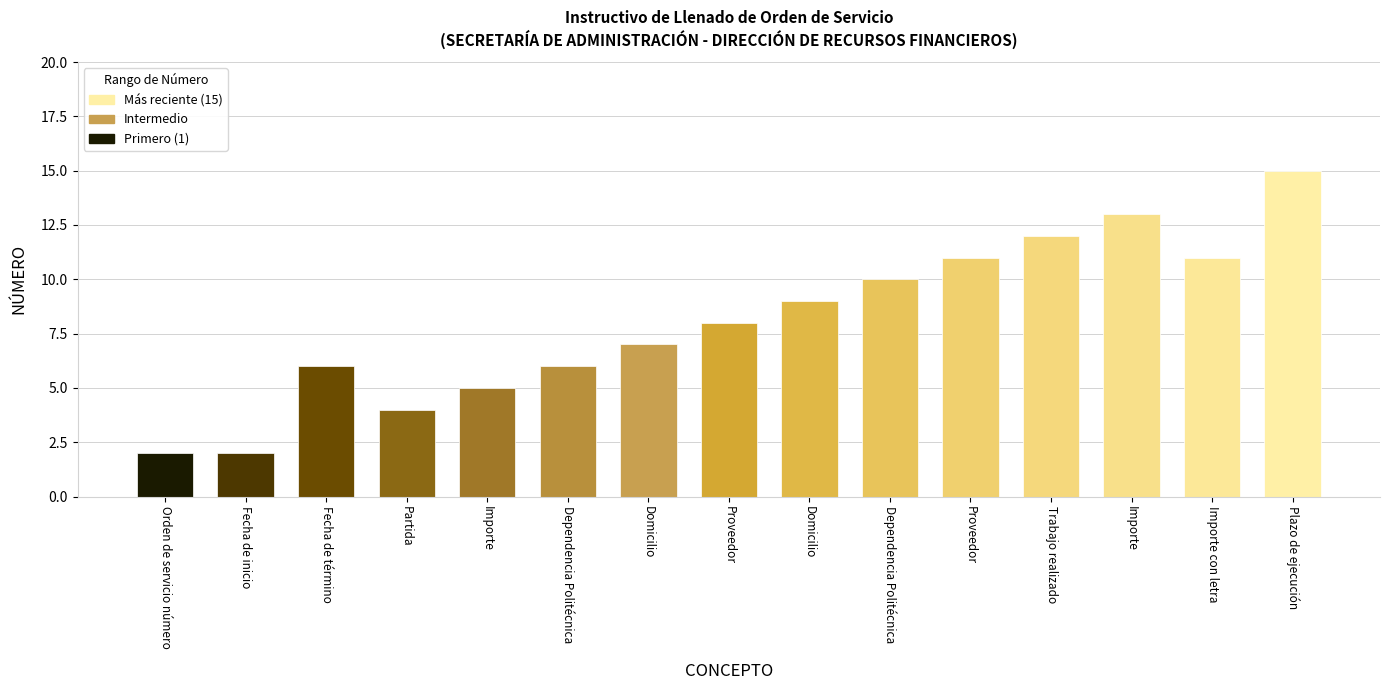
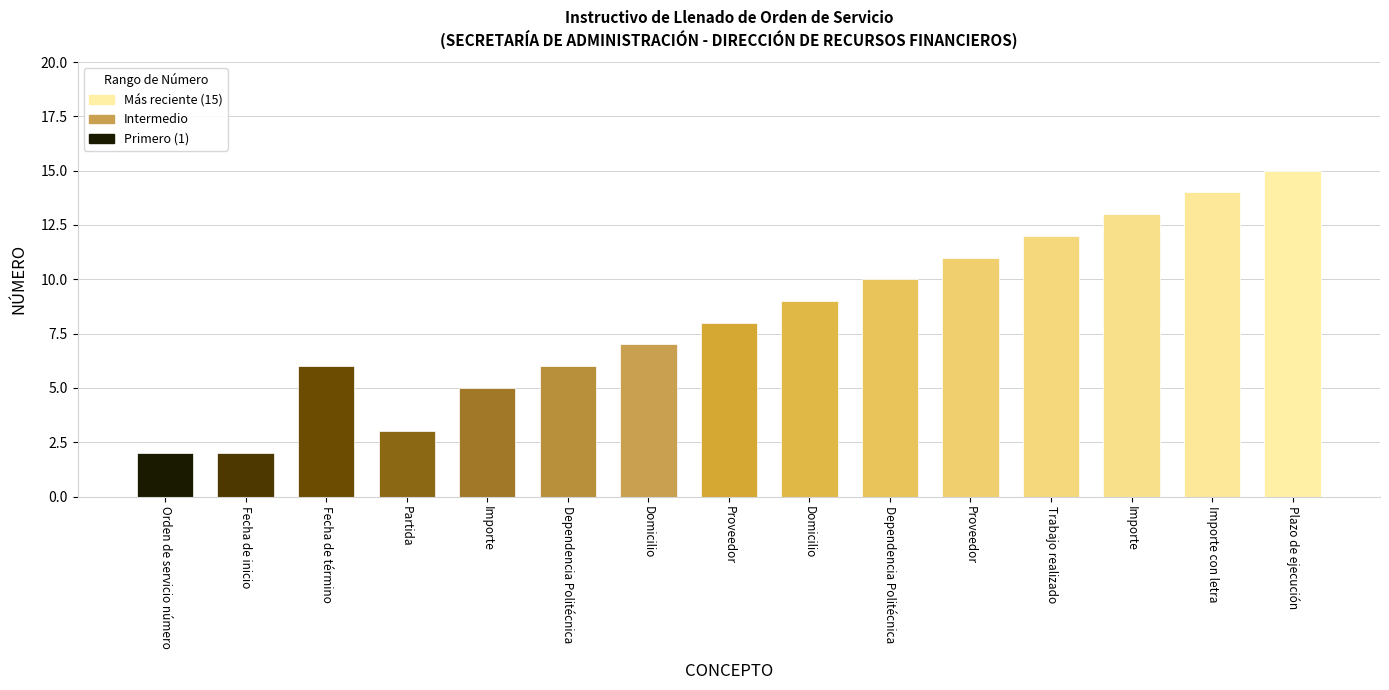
  {
    "Orden de servicio número": 2,
    "Fecha de inicio": 2,
    "Fecha de término": 6,
-   "Partida": 4,
+   "Partida": 3,
    "Trabajo realizado": 12,
-   "Importe con letra": 11,
+   "Importe con letra": 14,
    "Plazo de ejecución": 15
  }
